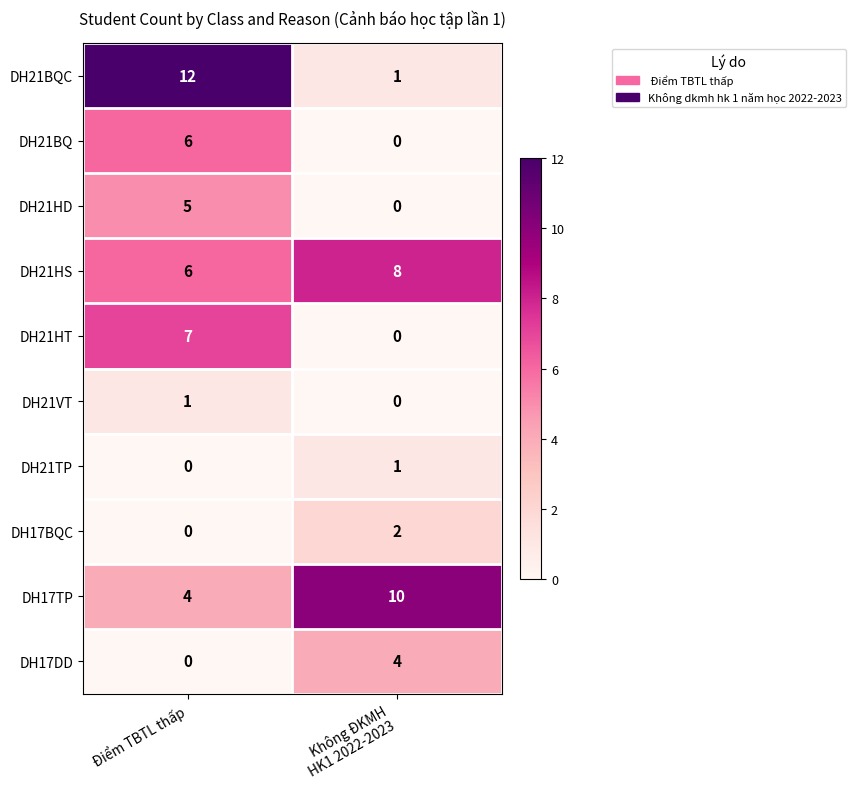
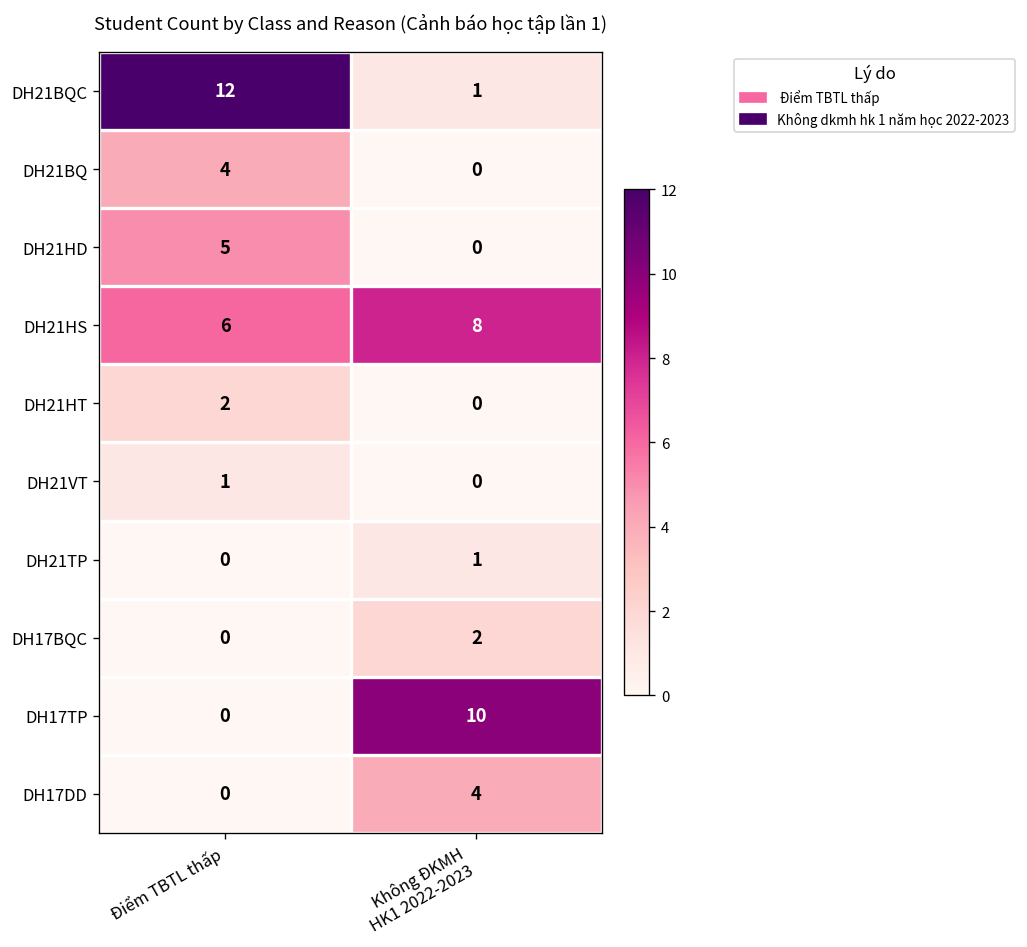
  {
    "DH21BQC": {
      "Điểm TBTL thấp": 12,
      "Không ĐKMH HK1 2022-2023": 1
    },
    "DH21BQ": {
-     "Điểm TBTL thấp": 6,
+     "Điểm TBTL thấp": 4,
      "Không ĐKMH HK1 2022-2023": 0
    },
    "DH21HD": {
      "Điểm TBTL thấp": 5,
      "Không ĐKMH HK1 2022-2023": 0
    },
    "DH21HS": {
      "Điểm TBTL thấp": 6,
      "Không ĐKMH HK1 2022-2023": 8
    },
    "DH21HT": {
-     "Điểm TBTL thấp": 7,
+     "Điểm TBTL thấp": 2,
      "Không ĐKMH HK1 2022-2023": 0
    },
    "DH21VT": {
      "Điểm TBTL thấp": 1,
      "Không ĐKMH HK1 2022-2023": 0
    },
    "DH21TP": {
      "Điểm TBTL thấp": 0,
      "Không ĐKMH HK1 2022-2023": 1
    },
    "DH17BQC": {
      "Điểm TBTL thấp": 0,
      "Không ĐKMH HK1 2022-2023": 2
    },
    "DH17TP": {
-     "Điểm TBTL thấp": 4,
+     "Điểm TBTL thấp": 0,
      "Không ĐKMH HK1 2022-2023": 10
    },
    "DH17DD": {
      "Điểm TBTL thấp": 0,
      "Không ĐKMH HK1 2022-2023": 4
    }
  }
